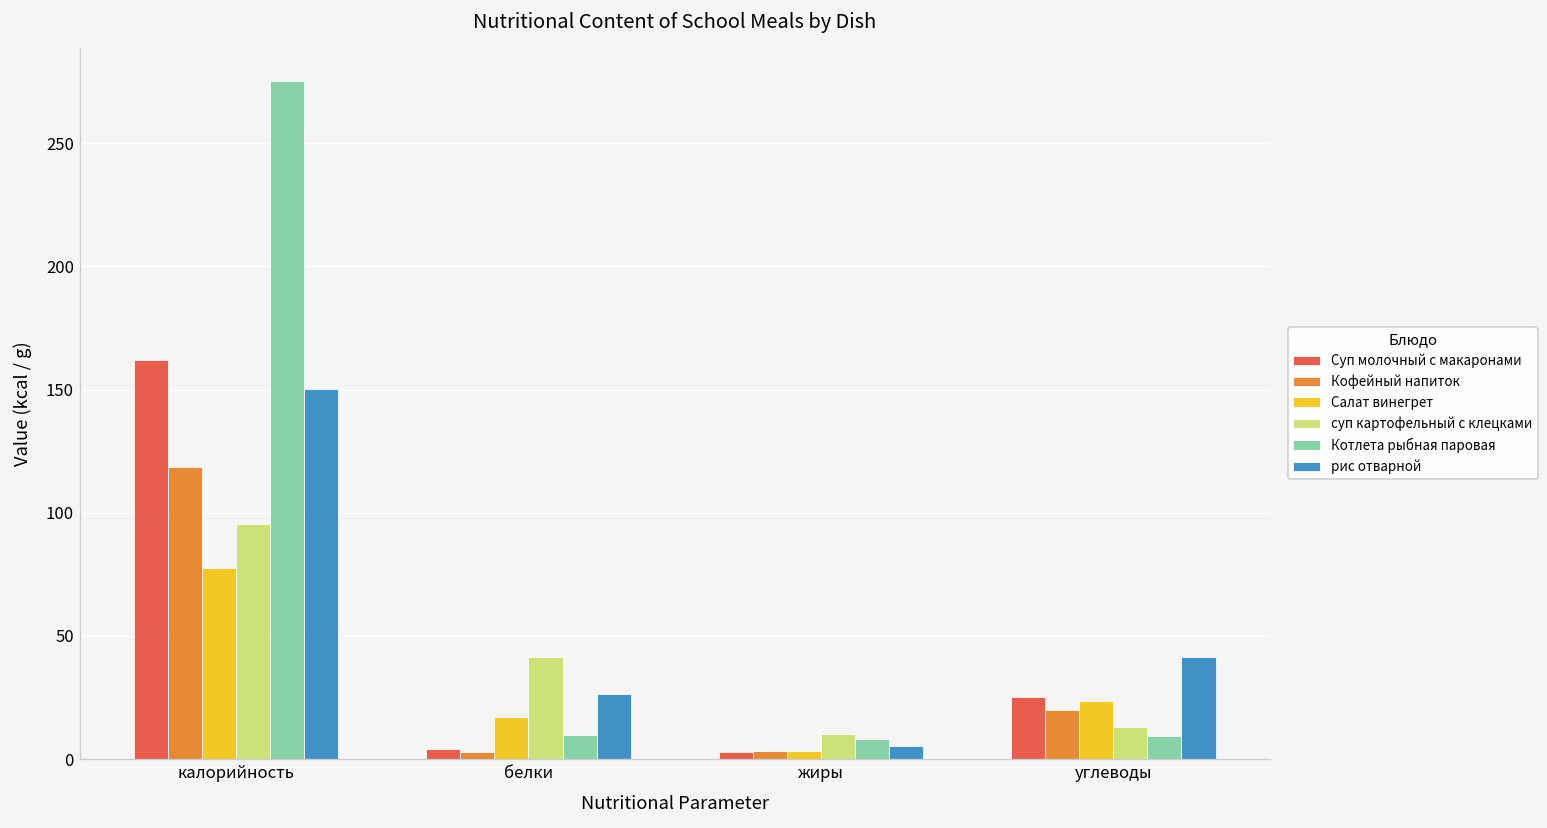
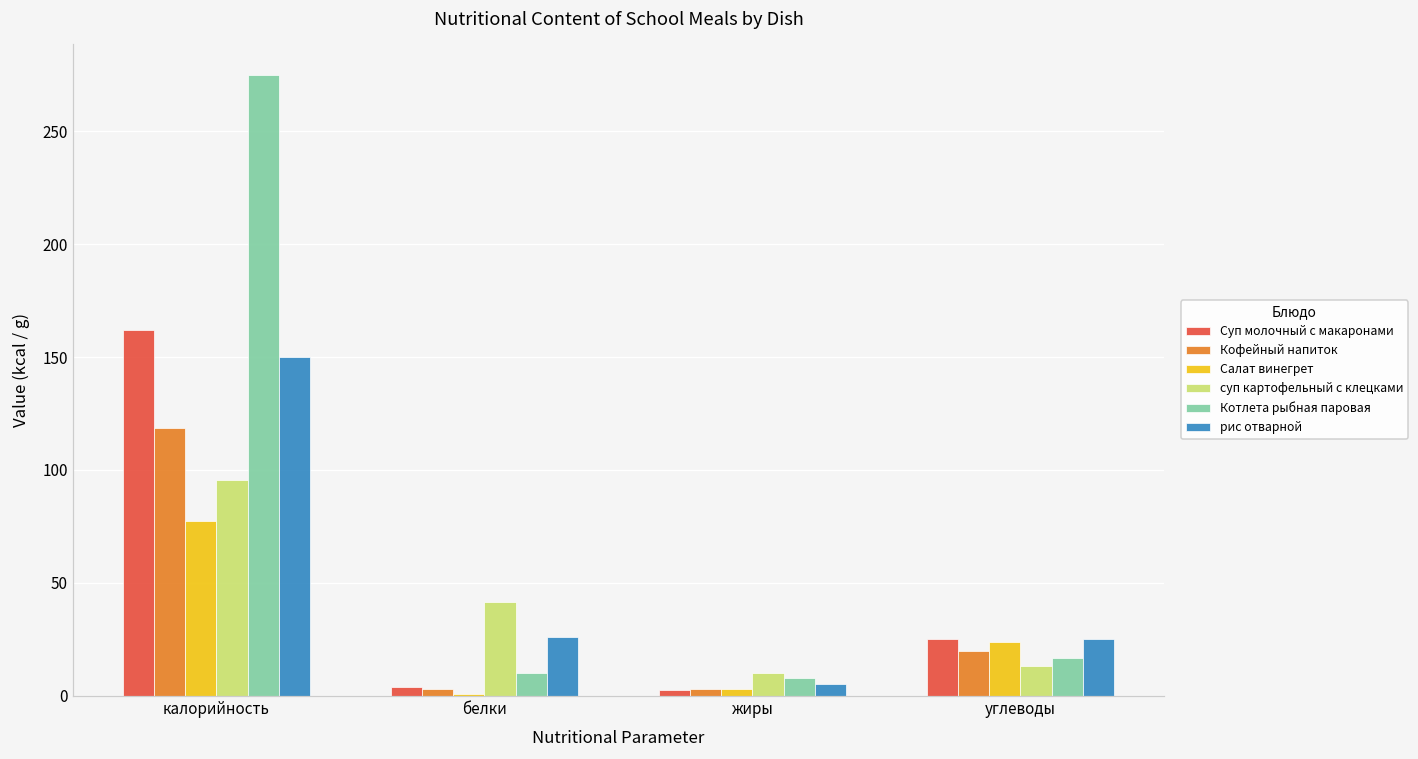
  {
    "Салат винегрет": {
      "калорийность": 78,
-     "белки": 17,
+     "белки": 1,
      "жиры": 3,
      "углеводы": 24
    },
    "суп картофельный с клецками": {
      "калорийность": 96,
      "белки": 41,
      "жиры": 10,
      "углеводы": 13
    },
    "Котлета рыбная паровая": {
      "калорийность": 275,
      "белки": 10,
      "жиры": 8,
-     "углеводы": 9
+     "углеводы": 17
    },
    "рис отварной": {
      "калорийность": 150,
      "белки": 26,
      "жиры": 5,
-     "углеводы": 42
+     "углеводы": 25
    }
  }
